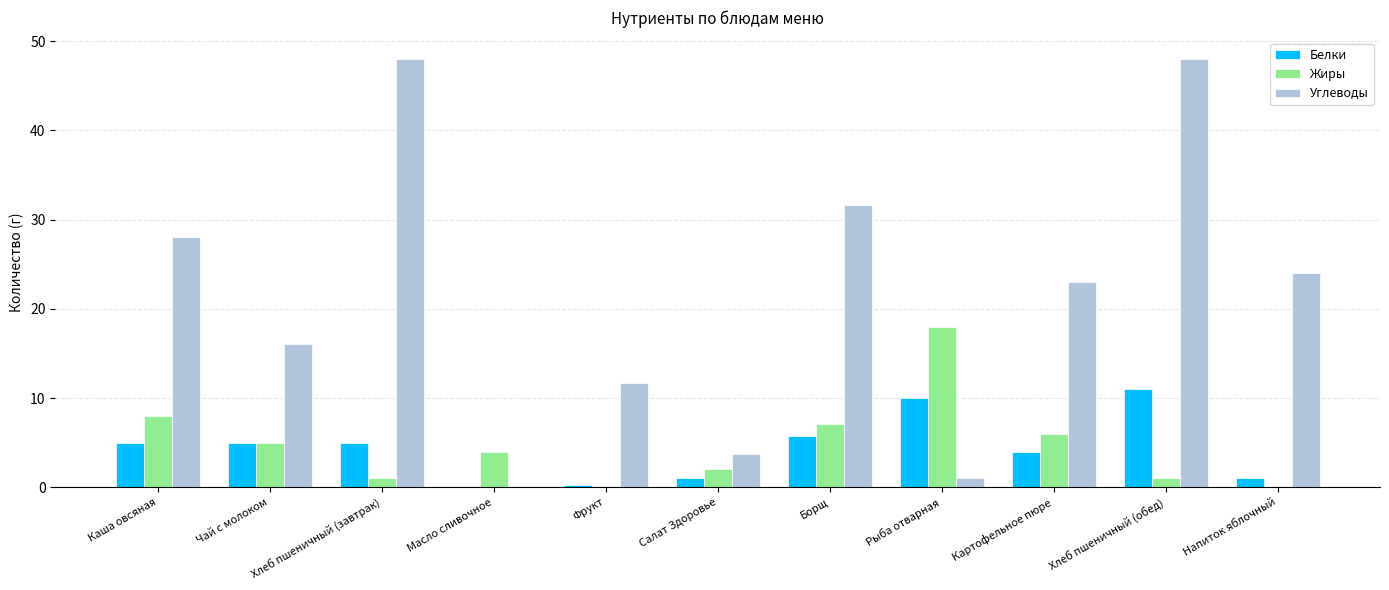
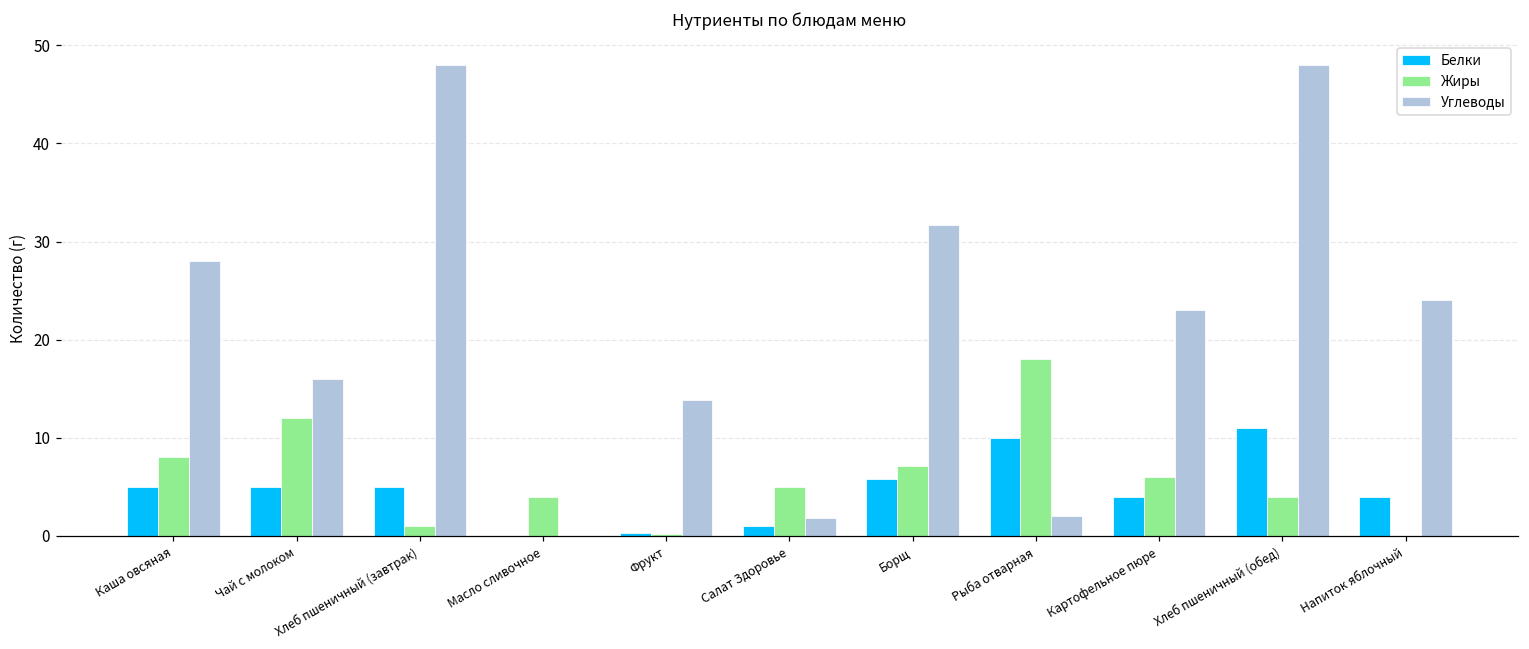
  {
    "Белки": {
      "Каша овсяная": 5,
      "Чай с молоком": 5,
      "Хлеб пшеничный (завтрак)": 5,
      "Масло сливочное": 0,
      "Салат Здоровье": 1,
      "Борщ": 6,
      "Рыба отварная": 10,
      "Картофельное пюре": 4,
      "Хлеб пшеничный (обед)": 11,
-     "Напиток яблочный": 1
+     "Напиток яблочный": 4
    },
    "Жиры": {
      "Каша овсяная": 8,
-     "Чай с молоком": 5,
+     "Чай с молоком": 12,
      "Хлеб пшеничный (завтрак)": 1,
      "Масло сливочное": 4,
-     "Салат Здоровье": 2,
+     "Салат Здоровье": 5,
      "Борщ": 7,
      "Рыба отварная": 18,
      "Картофельное пюре": 6,
-     "Хлеб пшеничный (обед)": 1,
+     "Хлеб пшеничный (обед)": 4,
      "Напиток яблочный": 0
    },
    "Углеводы": {
      "Каша овсяная": 28,
      "Чай с молоком": 16,
      "Хлеб пшеничный (завтрак)": 48,
      "Масло сливочное": 0,
-     "Фрукт": 12,
-     "Салат Здоровье": 4,
+     "Фрукт": 14,
+     "Салат Здоровье": 2,
      "Борщ": 32,
-     "Рыба отварная": 1,
+     "Рыба отварная": 2,
      "Картофельное пюре": 23,
      "Хлеб пшеничный (обед)": 48,
      "Напиток яблочный": 24
    }
  }
